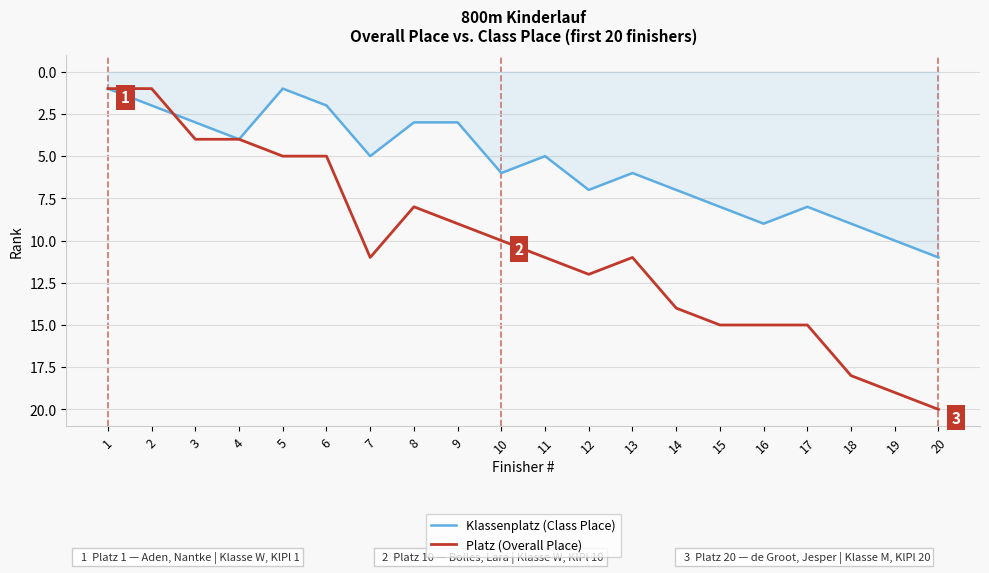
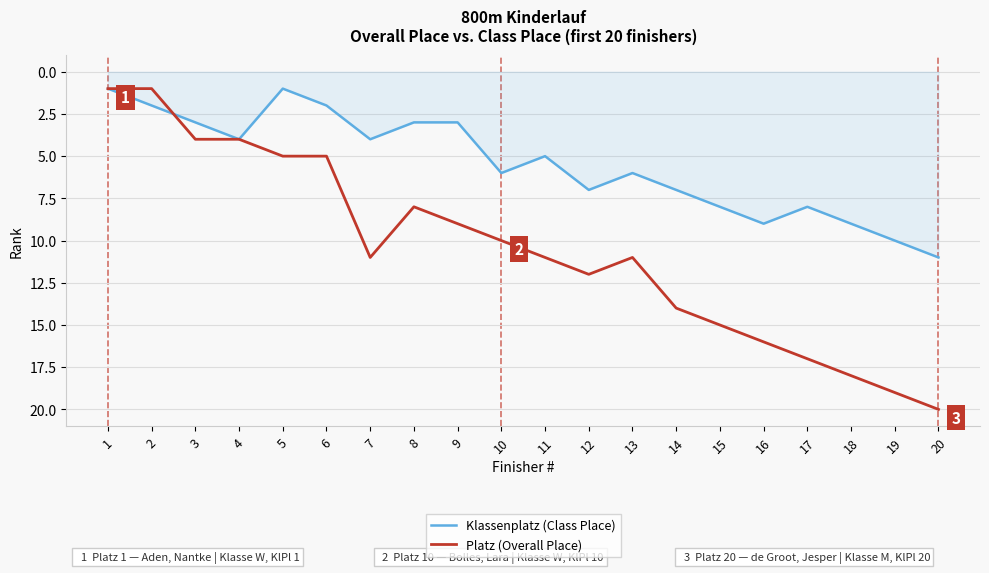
  {
    "Klassenplatz (Class Place)": {
      "2": 2,
      "3": 3,
      "5": 1,
      "6": 2,
-     "7": 5,
+     "7": 4,
      "8": 3,
      "9": 3,
      "10": 6,
      "11": 5,
      "12": 7,
      "13": 6,
      "14": 7,
      "15": 8,
      "16": 9,
      "17": 8,
      "18": 9,
      "19": 10,
      "20": 11
    },
    "Platz (Overall Place)": {
      "3": 4,
      "5": 5,
      "6": 5,
      "7": 11,
      "8": 8,
      "9": 9,
      "11": 11,
      "12": 12,
      "13": 11,
      "14": 14,
      "15": 15,
-     "16": 15,
-     "17": 15,
+     "16": 16,
+     "17": 17,
      "18": 18,
      "19": 19
    }
  }
